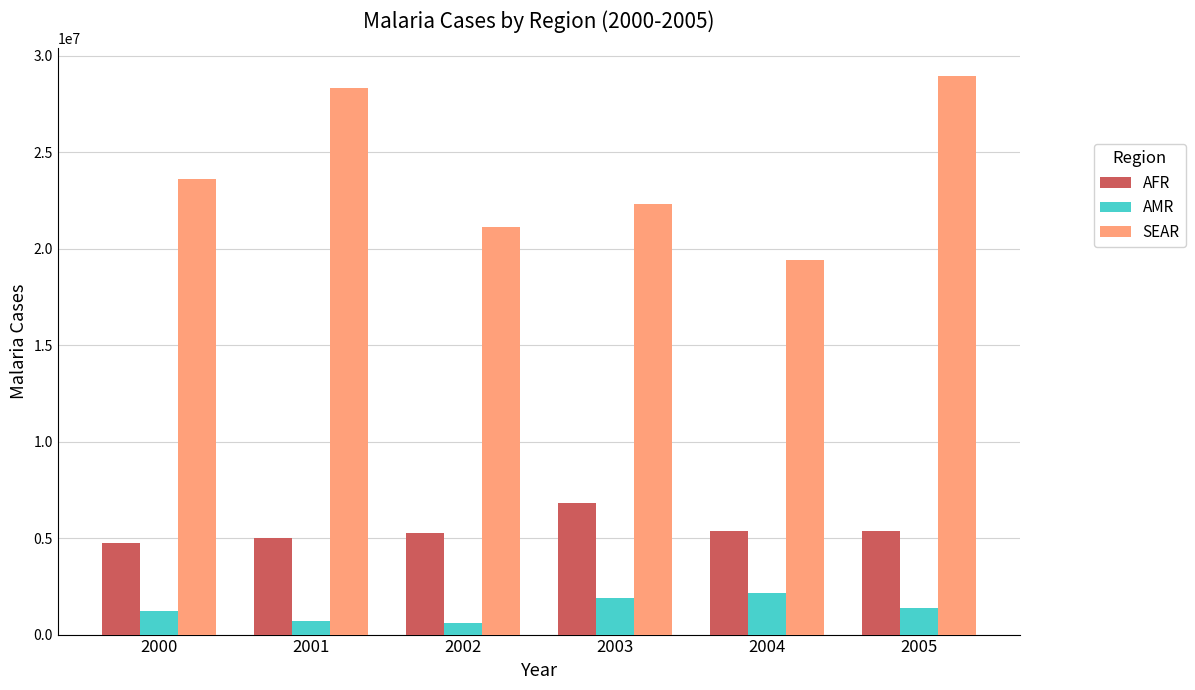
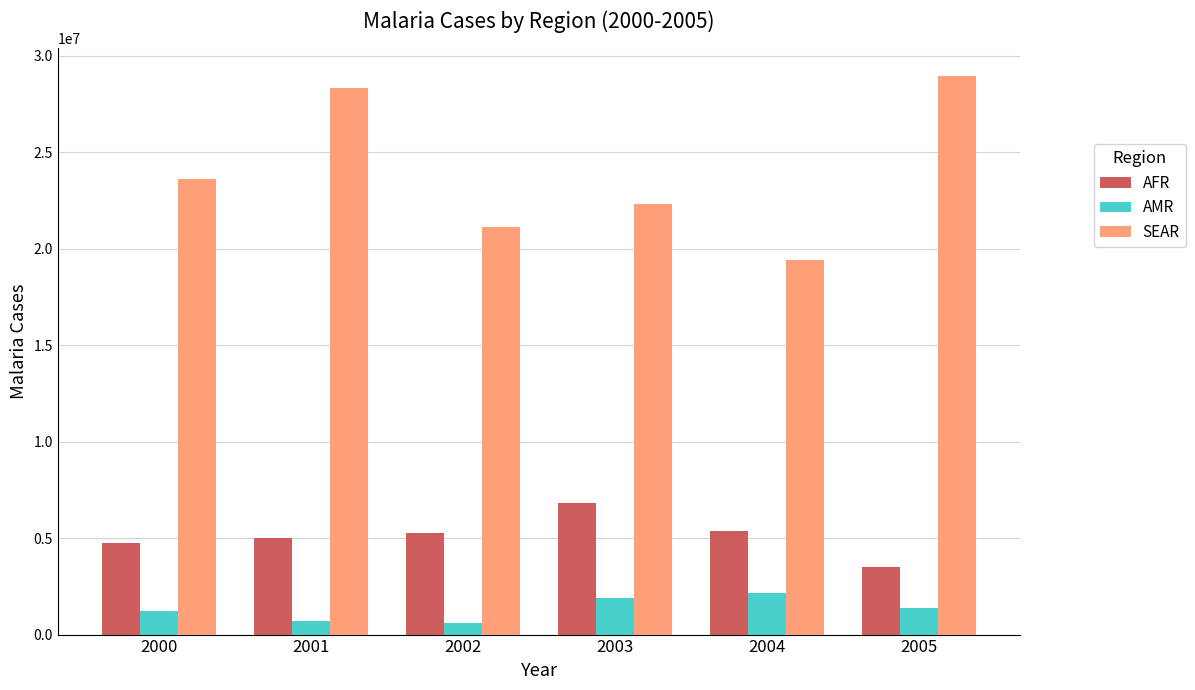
  {
    "AFR": {
      "2000": 4800000,
      "2001": 5000000,
      "2002": 5300000,
      "2003": 6800000,
      "2004": 5400000,
-     "2005": 5400000
+     "2005": 3500000
    },
    "AMR": {
      "2000": 1200000,
      "2001": 700000,
      "2002": 600000,
      "2003": 1900000,
      "2004": 2200000,
      "2005": 1400000
    },
    "SEAR": {
      "2000": 23600000,
      "2001": 28300000,
      "2002": 21100000,
      "2003": 22300000,
      "2004": 19400000,
      "2005": 28900000
    }
  }
